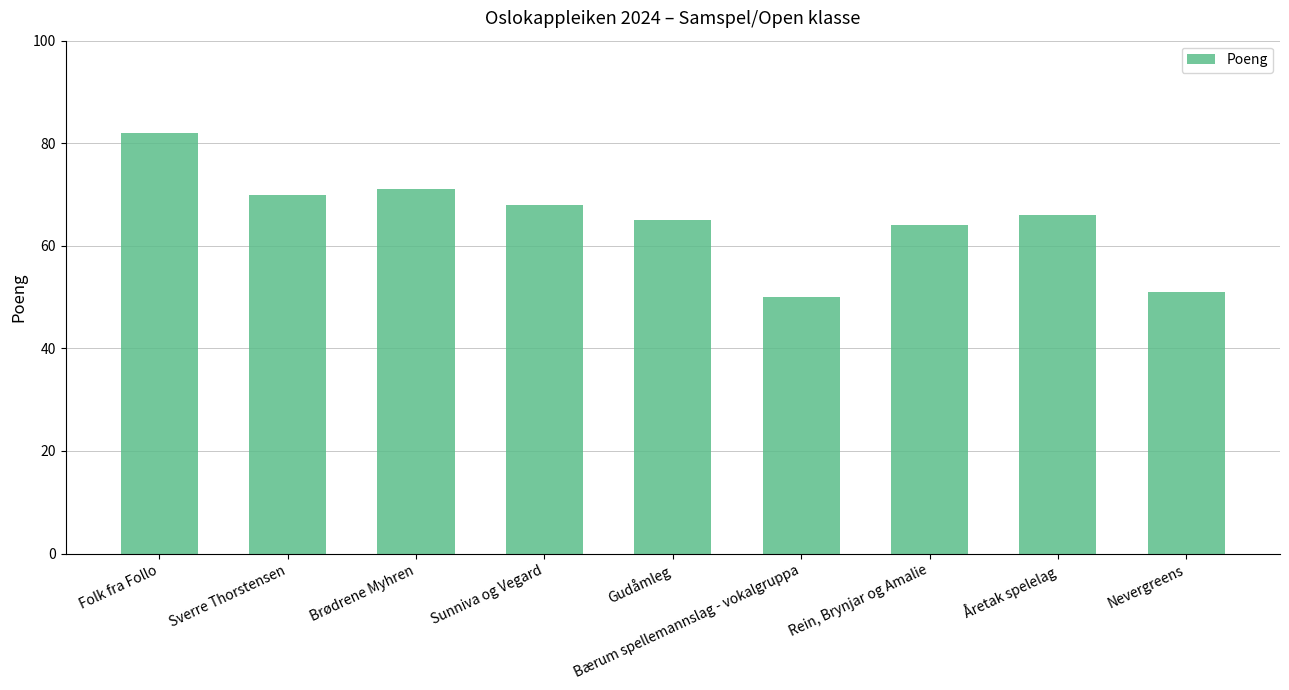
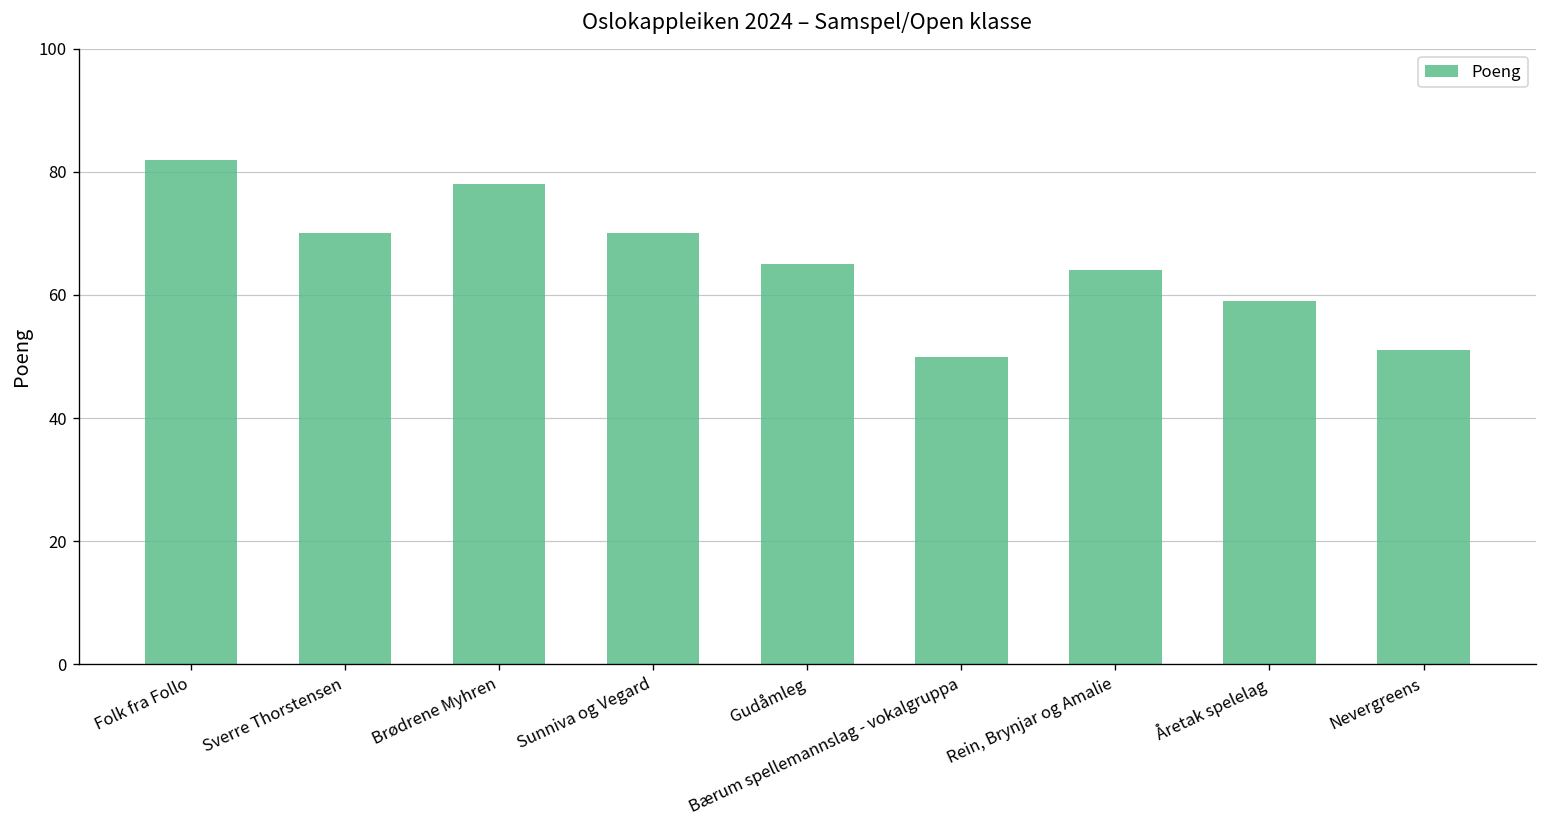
  {
    "Folk fra Follo": 82,
    "Sverre Thorstensen": 70,
-   "Brødrene Myhren": 71,
-   "Sunniva og Vegard": 68,
+   "Brødrene Myhren": 78,
+   "Sunniva og Vegard": 70,
    "Gudåmleg": 65,
    "Bærum spellemannslag - vokalgruppa": 50,
    "Rein, Brynjar og Amalie": 64,
-   "Åretak spelelag": 66,
+   "Åretak spelelag": 59,
    "Nevergreens": 51
  }
